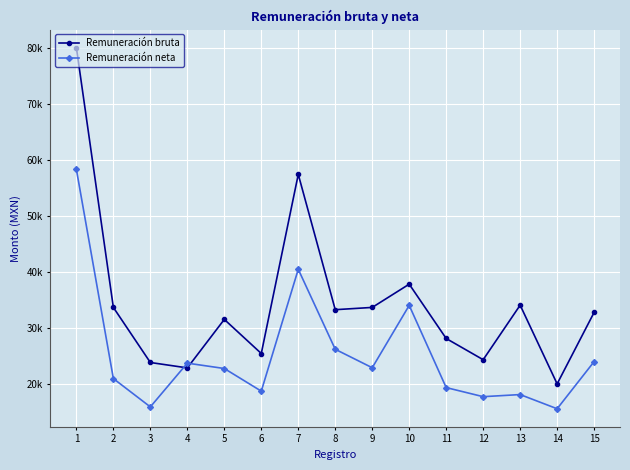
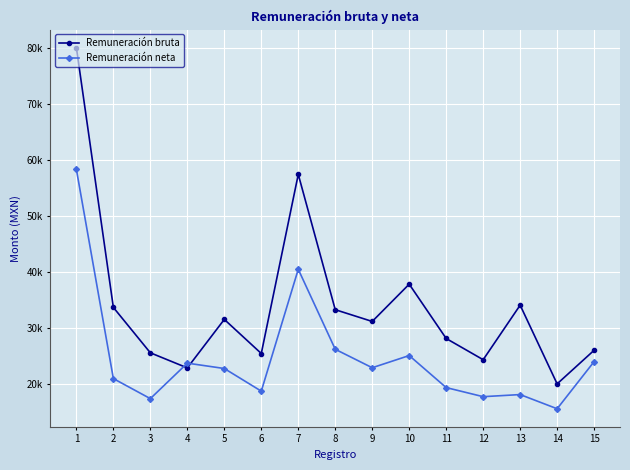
  {
    "Remuneración bruta": {
      "2": 34000,
-     "3": 24000,
+     "3": 26000,
      "4": 23000,
      "5": 32000,
      "6": 25000,
      "7": 57000,
      "8": 33000,
-     "9": 34000,
+     "9": 31000,
      "10": 38000,
      "11": 28000,
      "12": 24000,
      "13": 34000,
      "14": 20000,
-     "15": 33000
+     "15": 26000
    },
    "Remuneración neta": {
      "1": 58000,
      "2": 21000,
-     "3": 16000,
+     "3": 17000,
      "4": 24000,
      "5": 23000,
      "6": 19000,
      "7": 41000,
      "8": 26000,
      "9": 23000,
-     "10": 34000,
+     "10": 25000,
      "11": 19000,
      "12": 18000,
      "13": 18000,
      "14": 16000,
      "15": 24000
    }
  }
